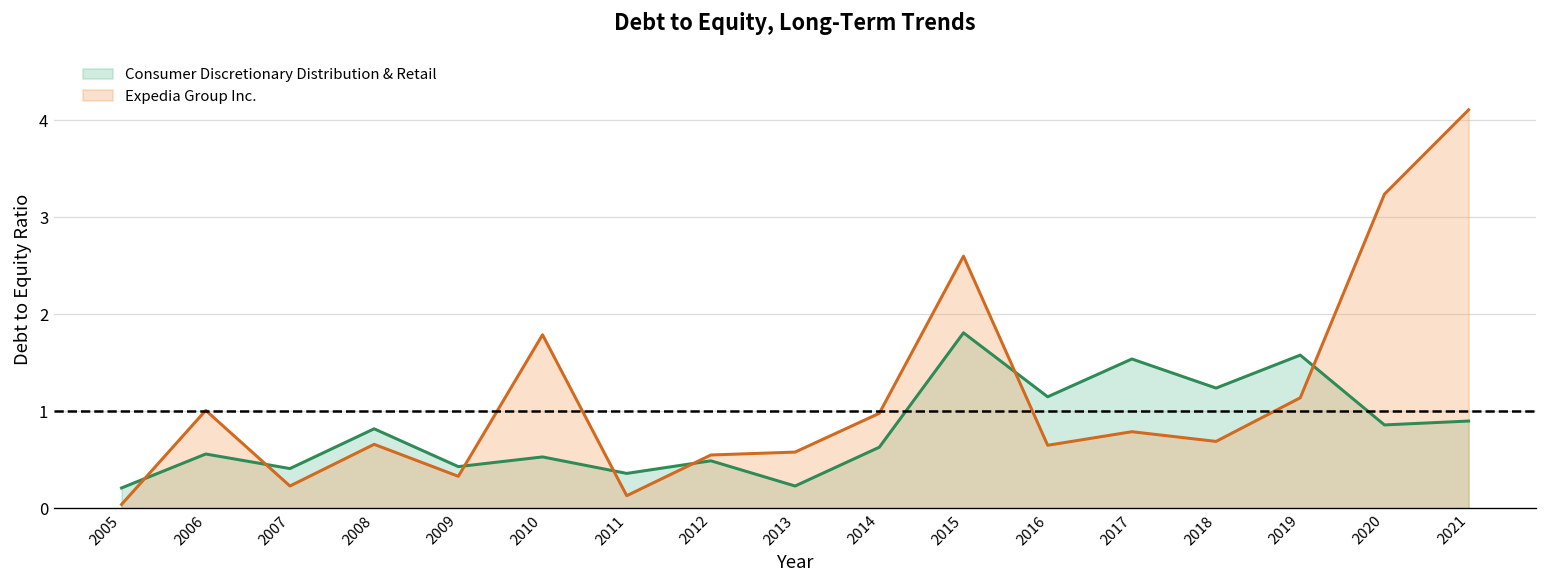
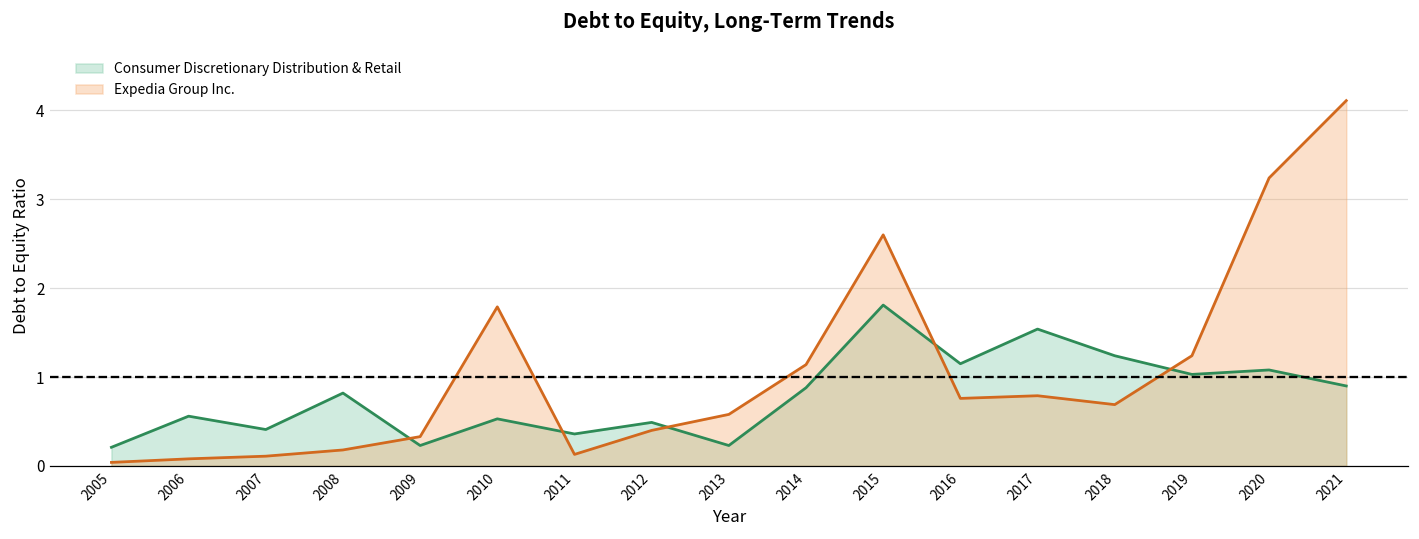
  {
    "Consumer Discretionary Distribution & Retail": {
      "2005": 0.2,
      "2006": 0.6,
      "2007": 0.4,
      "2008": 0.8,
-     "2009": 0.4,
+     "2009": 0.2,
      "2010": 0.5,
      "2011": 0.4,
      "2012": 0.5,
      "2013": 0.2,
-     "2014": 0.6,
+     "2014": 0.9,
      "2015": 1.8,
      "2016": 1.2,
      "2017": 1.5,
      "2018": 1.2,
-     "2019": 1.6,
-     "2020": 0.9,
+     "2019": 1.0,
+     "2020": 1.1,
      "2021": 0.9
    },
    "Expedia Group Inc.": {
      "2005": 0.0,
-     "2006": 1.0,
-     "2007": 0.2,
-     "2008": 0.7,
+     "2006": 0.1,
+     "2007": 0.1,
+     "2008": 0.2,
      "2009": 0.3,
      "2010": 1.8,
      "2011": 0.1,
-     "2012": 0.6,
+     "2012": 0.4,
      "2013": 0.6,
-     "2014": 1.0,
+     "2014": 1.1,
      "2015": 2.6,
-     "2016": 0.7,
+     "2016": 0.8,
      "2017": 0.8,
      "2018": 0.7,
-     "2019": 1.1,
+     "2019": 1.2,
      "2020": 3.2,
      "2021": 4.1
    }
  }
